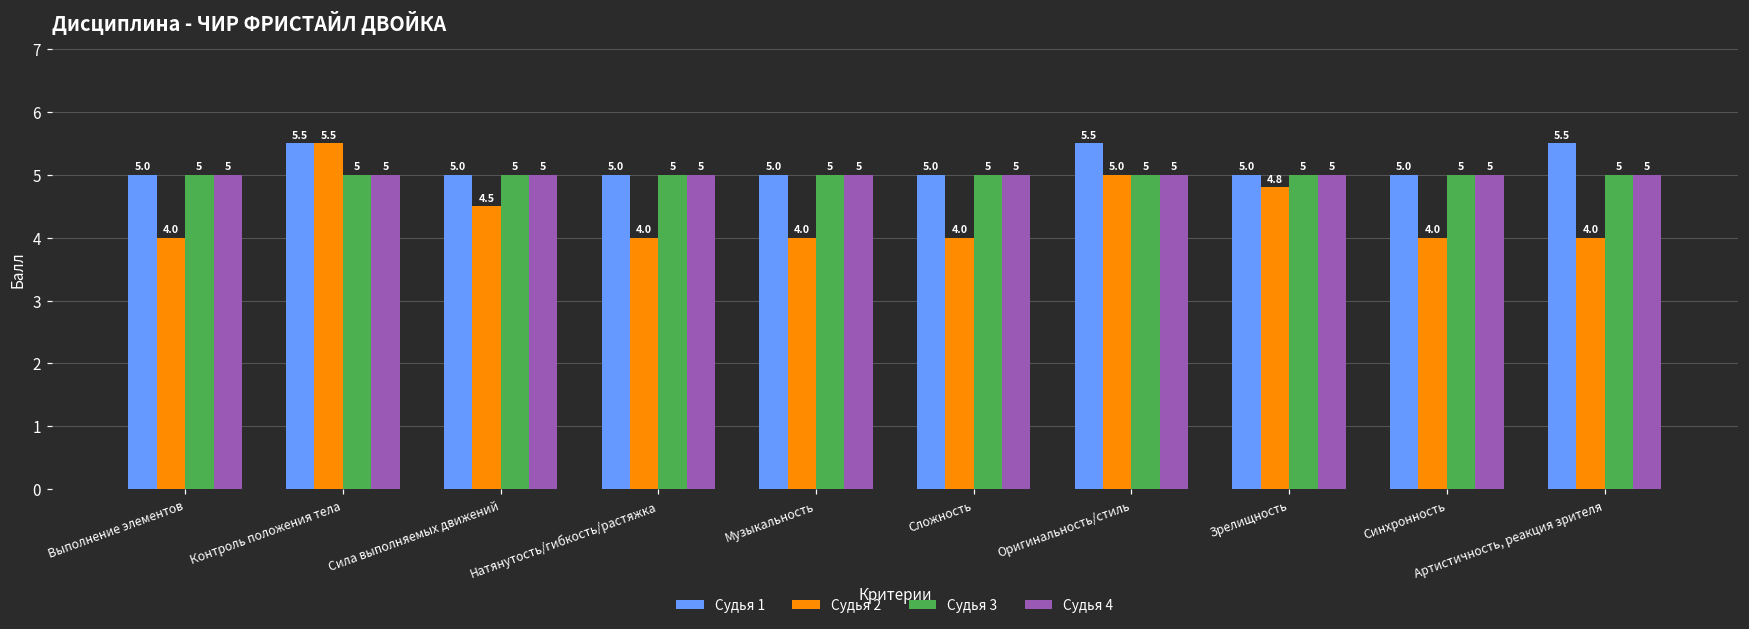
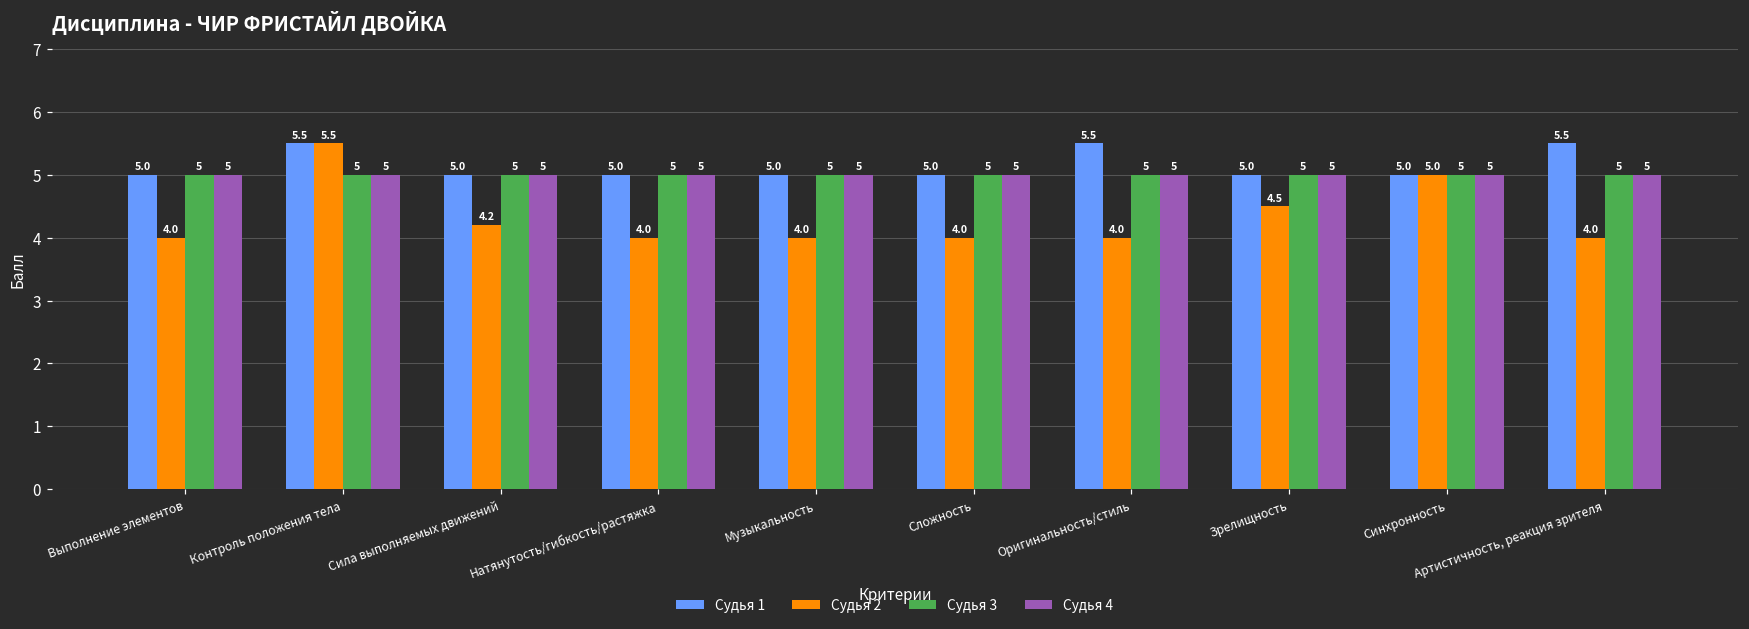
  {
    "Судья 1": {
      "Выполнение элементов": 5.0,
      "Контроль положения тела": 5.5,
      "Сила выполняемых движений": 5.0,
      "Натянутость/гибкость/растяжка": 5.0,
      "Музыкальность": 5.0,
      "Сложность": 5.0,
      "Оригинальность/стиль": 5.5,
      "Зрелищность": 5.0,
      "Синхронность": 5.0,
      "Артистичность, реакция зрителя": 5.5
    },
    "Судья 2": {
      "Выполнение элементов": 4.0,
      "Контроль положения тела": 5.5,
-     "Сила выполняемых движений": 4.5,
+     "Сила выполняемых движений": 4.2,
      "Натянутость/гибкость/растяжка": 4.0,
      "Музыкальность": 4.0,
      "Сложность": 4.0,
-     "Оригинальность/стиль": 5.0,
-     "Зрелищность": 4.8,
-     "Синхронность": 4.0,
+     "Оригинальность/стиль": 4.0,
+     "Зрелищность": 4.5,
+     "Синхронность": 5.0,
      "Артистичность, реакция зрителя": 4.0
    },
    "Судья 3": {
      "Выполнение элементов": 5,
      "Контроль положения тела": 5,
      "Сила выполняемых движений": 5,
      "Натянутость/гибкость/растяжка": 5,
      "Музыкальность": 5,
      "Сложность": 5,
      "Оригинальность/стиль": 5,
      "Зрелищность": 5,
      "Синхронность": 5,
      "Артистичность, реакция зрителя": 5
    },
    "Судья 4": {
      "Выполнение элементов": 5,
      "Контроль положения тела": 5,
      "Сила выполняемых движений": 5,
      "Натянутость/гибкость/растяжка": 5,
      "Музыкальность": 5,
      "Сложность": 5,
      "Оригинальность/стиль": 5,
      "Зрелищность": 5,
      "Синхронность": 5,
      "Артистичность, реакция зрителя": 5
    }
  }
